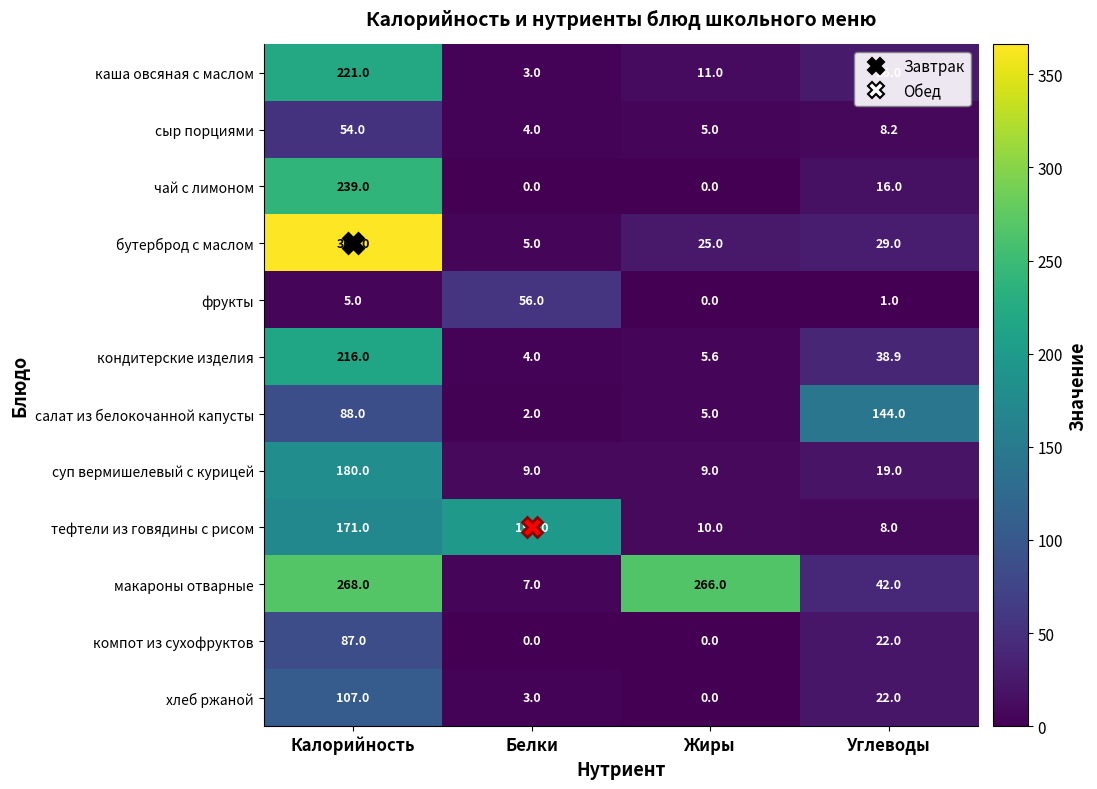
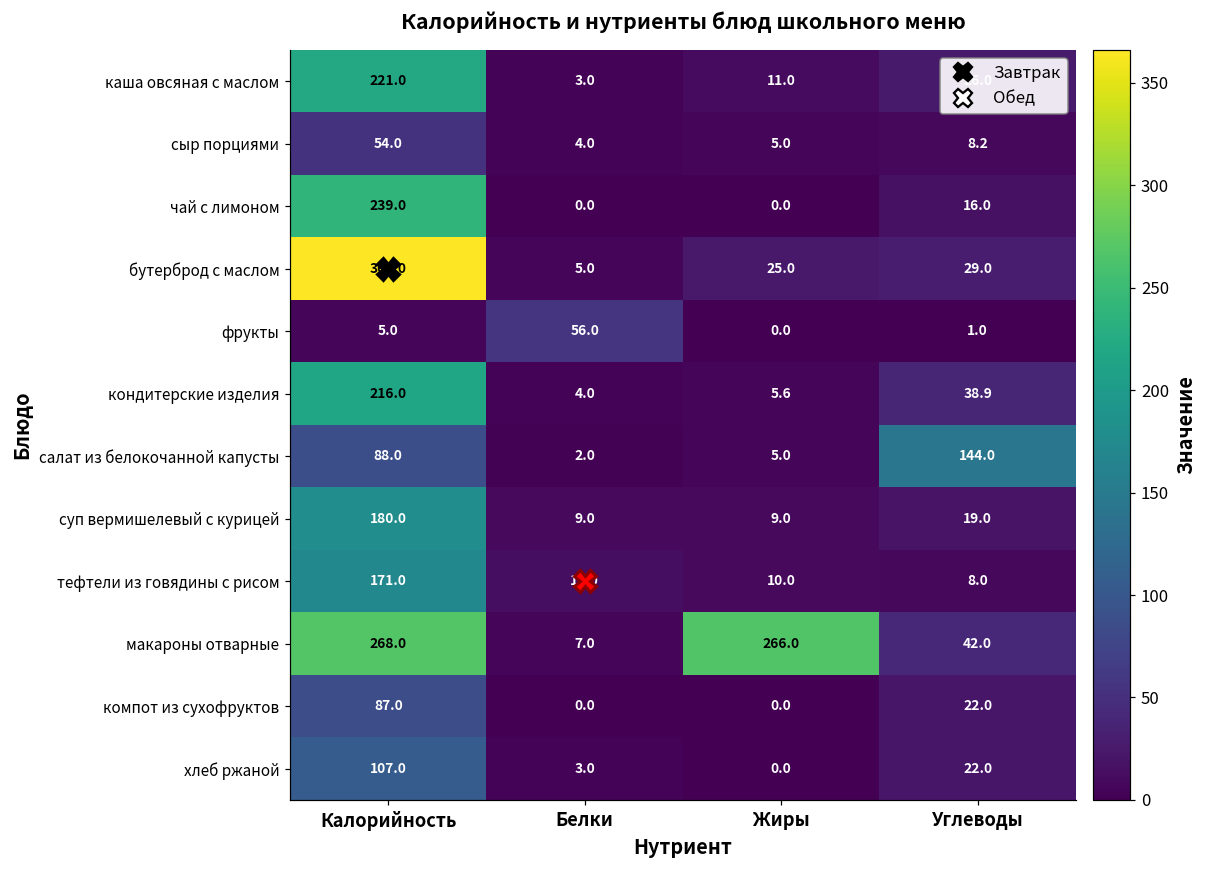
  {
    "каша овсяная с маслом": {
      "Калорийность": 221.0,
      "Белки": 3.0,
      "Жиры": 11.0
    },
    "сыр порциями": {
      "Калорийность": 54.0,
      "Белки": 4.0,
      "Жиры": 5.0,
      "Углеводы": 8.2
    },
    "чай с лимоном": {
      "Калорийность": 239.0,
      "Белки": 0.0,
      "Жиры": 0.0,
      "Углеводы": 16.0
    },
    "бутерброд с маслом": {
      "Белки": 5.0,
      "Жиры": 25.0,
      "Углеводы": 29.0
    },
    "фрукты": {
      "Калорийность": 5.0,
      "Белки": 56.0,
      "Жиры": 0.0,
      "Углеводы": 1.0
    },
    "кондитерские изделия": {
      "Калорийность": 216.0,
      "Белки": 4.0,
      "Жиры": 5.6,
      "Углеводы": 38.9
    },
    "салат из белокочанной капусты": {
      "Калорийность": 88.0,
      "Белки": 2.0,
      "Жиры": 5.0,
      "Углеводы": 144.0
    },
    "суп вермишелевый с курицей": {
      "Калорийность": 180.0,
      "Белки": 9.0,
      "Жиры": 9.0,
      "Углеводы": 19.0
    },
    "тефтели из говядины с рисом": {
      "Калорийность": 171.0,
-     "Белки": 198.0,
+     "Белки": 13.0,
      "Жиры": 10.0,
      "Углеводы": 8.0
    },
    "макароны отварные": {
      "Калорийность": 268.0,
      "Белки": 7.0,
      "Жиры": 266.0,
      "Углеводы": 42.0
    },
    "компот из сухофруктов": {
      "Калорийность": 87.0,
      "Белки": 0.0,
      "Жиры": 0.0,
      "Углеводы": 22.0
    },
    "хлеб ржаной": {
      "Калорийность": 107.0,
      "Белки": 3.0,
      "Жиры": 0.0,
      "Углеводы": 22.0
    }
  }
